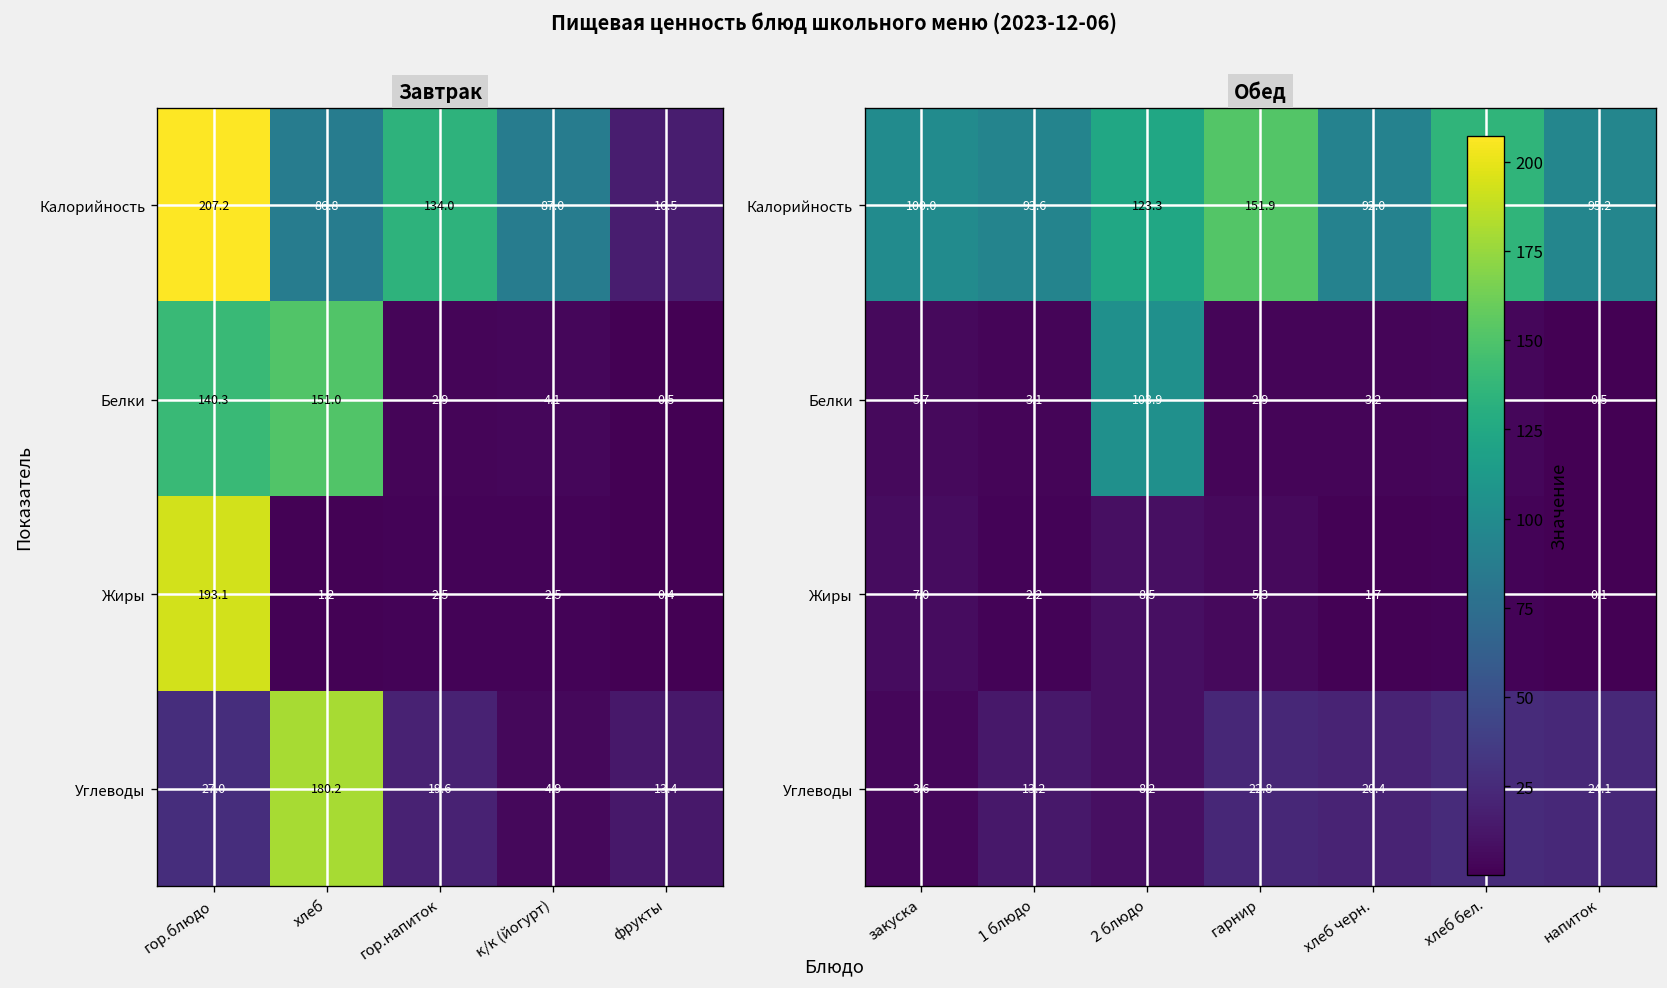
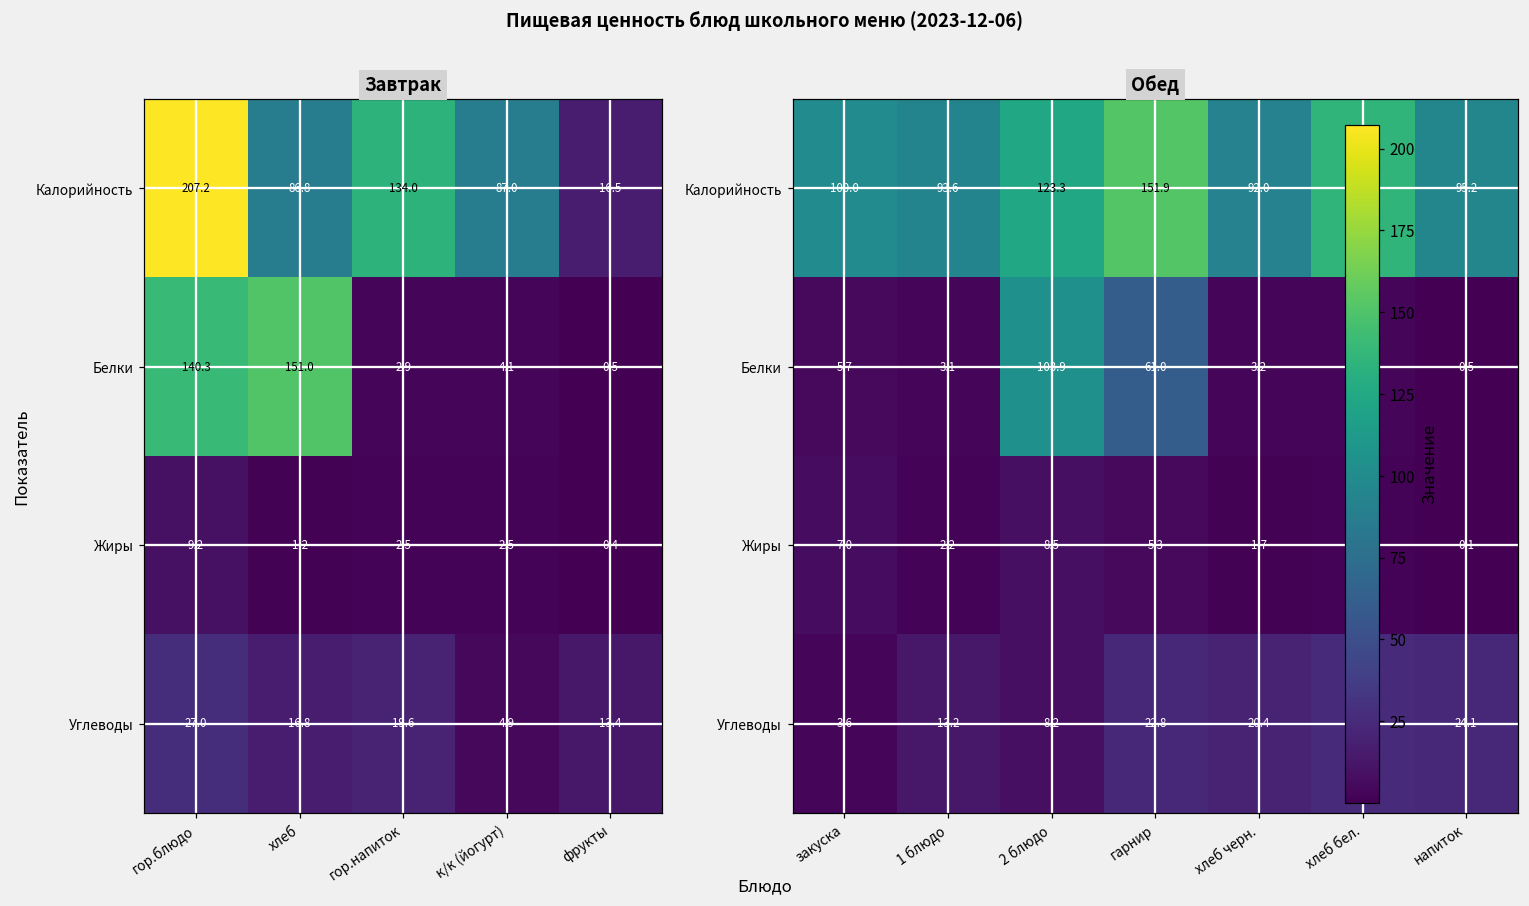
  {
    "Завтрак": {
      "Калорийность": {
        "гор.блюдо": 207.2,
        "хлеб": 86.8,
        "гор.напиток": 134.0,
        "к/к (йогурт)": 87.0,
        "фрукты": 16.5
      },
      "Белки": {
        "гор.блюдо": 140.3,
        "хлеб": 151.0,
        "гор.напиток": 2.9,
        "к/к (йогурт)": 4.1,
        "фрукты": 0.5
      },
      "Жиры": {
-       "гор.блюдо": 193.1,
+       "гор.блюдо": 9.2,
        "хлеб": 1.2,
        "гор.напиток": 2.5,
        "к/к (йогурт)": 2.5,
        "фрукты": 0.4
      },
      "Углеводы": {
        "гор.блюдо": 27.0,
-       "хлеб": 180.2,
+       "хлеб": 16.8,
        "гор.напиток": 19.6,
        "к/к (йогурт)": 4.9,
        "фрукты": 13.4
      }
    },
    "Обед": {
      "Калорийность": {
        "закуска": 100.0,
        "1 блюдо": 93.6,
        "2 блюдо": 123.3,
        "гарнир": 151.9,
        "хлеб черн.": 92.0,
        "напиток": 95.2
      },
      "Белки": {
        "закуска": 5.7,
        "1 блюдо": 3.1,
        "2 блюдо": 103.9,
-       "гарнир": 2.9,
+       "гарнир": 61.0,
        "хлеб черн.": 3.2,
        "напиток": 0.5
      },
      "Жиры": {
        "закуска": 7.0,
        "1 блюдо": 2.2,
        "2 блюдо": 8.5,
        "гарнир": 5.3,
        "хлеб черн.": 1.7,
        "напиток": 0.1
      },
      "Углеводы": {
        "закуска": 3.6,
        "1 блюдо": 13.2,
        "2 блюдо": 8.2,
        "гарнир": 22.8,
        "хлеб черн.": 20.4,
        "напиток": 24.1
      }
    }
  }
